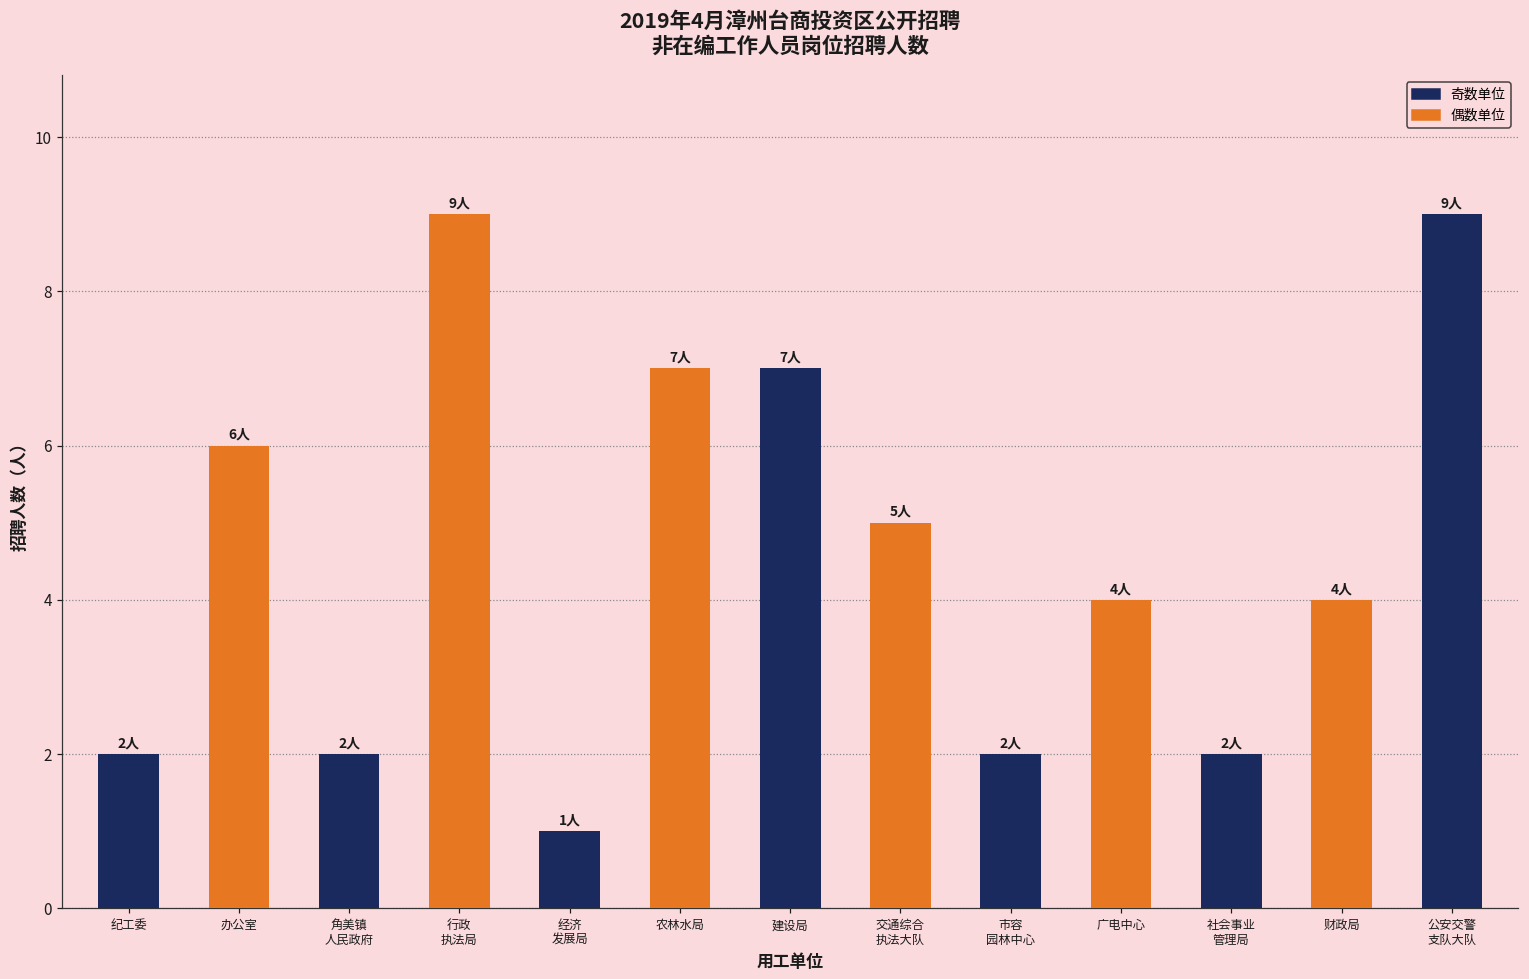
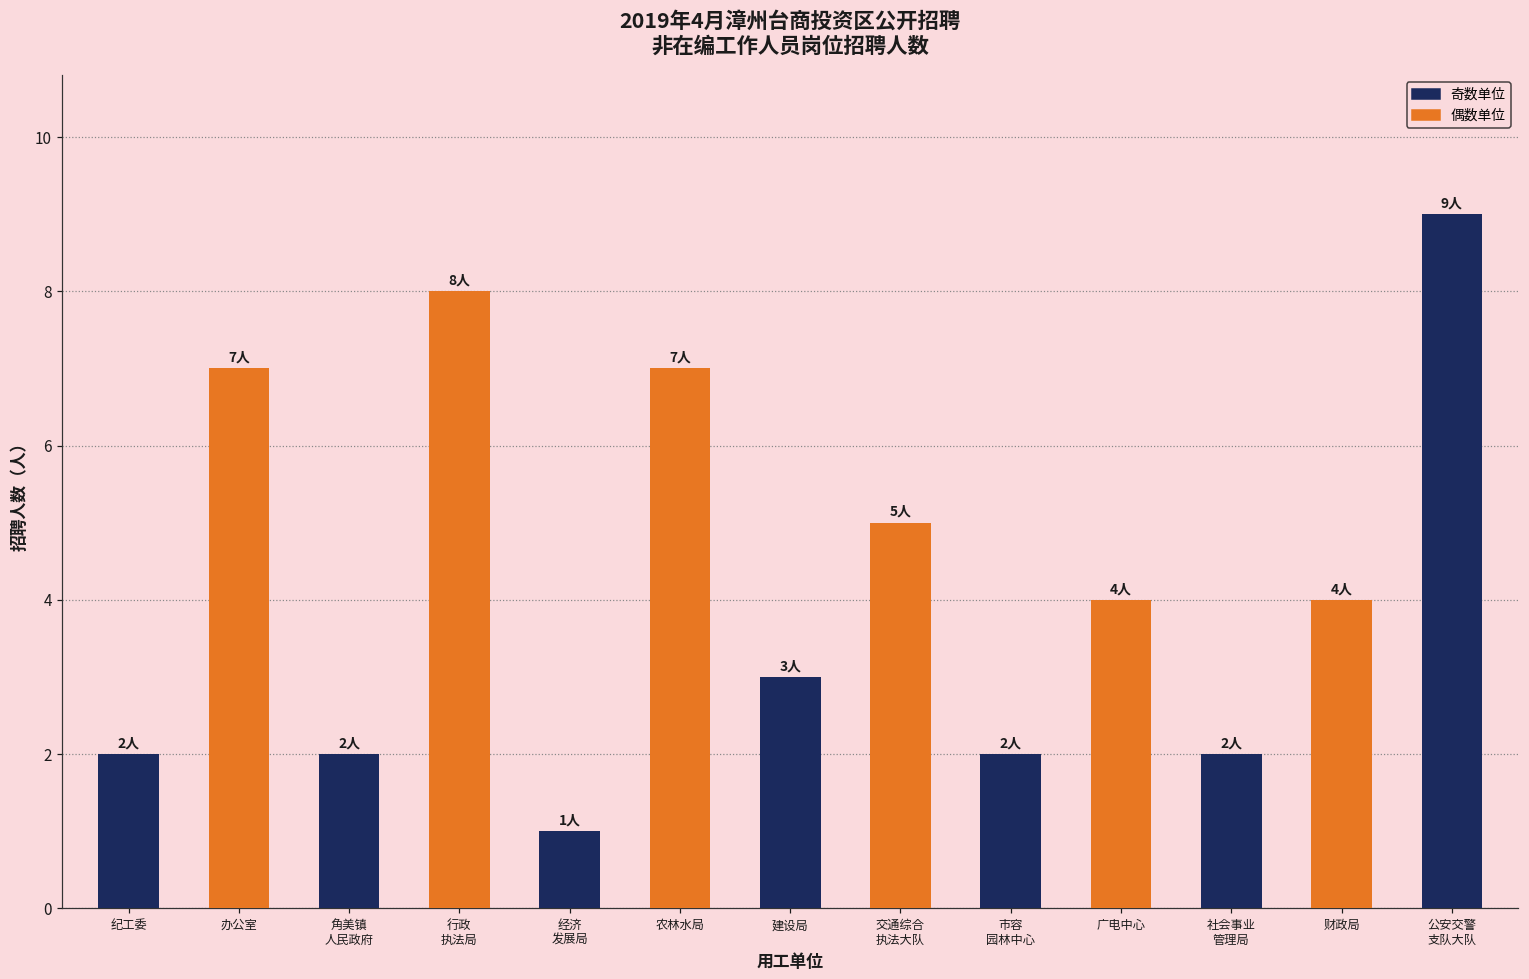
  {
    "纪工委": "2人",
-   "办公室": "6人",
+   "办公室": "7人",
    "角美镇 人民政府": "2人",
-   "行政 执法局": "9人",
+   "行政 执法局": "8人",
    "经济 发展局": "1人",
    "农林水局": "7人",
-   "建设局": "7人",
+   "建设局": "3人",
    "交通综合 执法大队": "5人",
    "市容 园林中心": "2人",
    "广电中心": "4人",
    "社会事业 管理局": "2人",
    "财政局": "4人",
    "公安交警 支队大队": "9人"
  }
